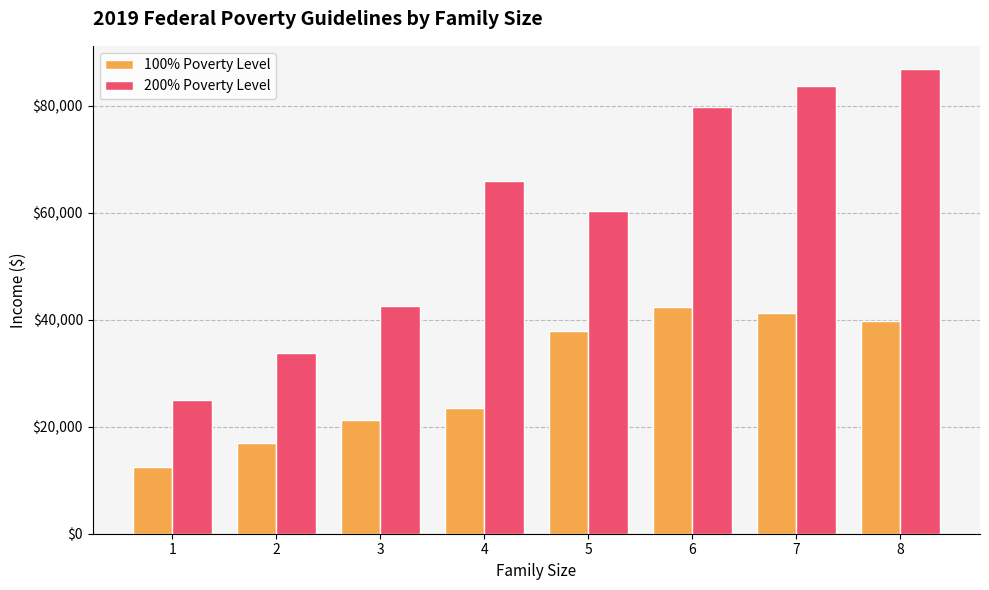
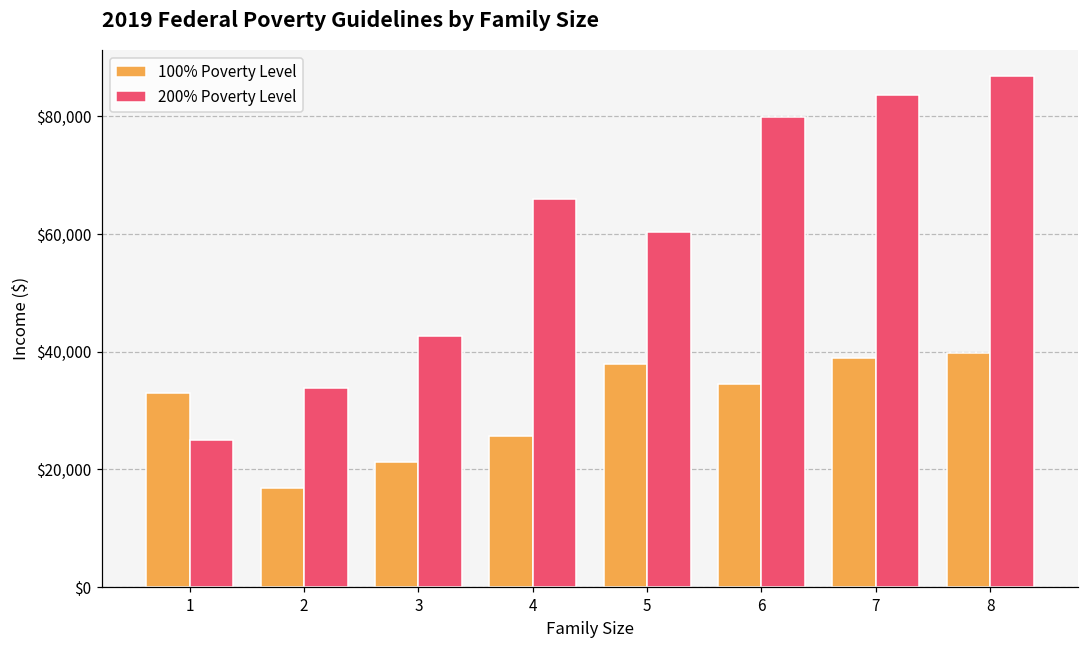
  {
    "100% Poverty Level": {
-     "1": "$12,000",
+     "1": "$33,000",
      "2": "$17,000",
      "3": "$21,000",
-     "4": "$24,000",
+     "4": "$26,000",
      "5": "$38,000",
-     "6": "$42,000",
-     "7": "$41,000",
+     "6": "$35,000",
+     "7": "$39,000",
      "8": "$40,000"
    },
    "200% Poverty Level": {
      "1": "$25,000",
      "2": "$34,000",
      "3": "$43,000",
      "4": "$66,000",
      "5": "$60,000",
      "6": "$80,000",
      "7": "$84,000",
      "8": "$87,000"
    }
  }
